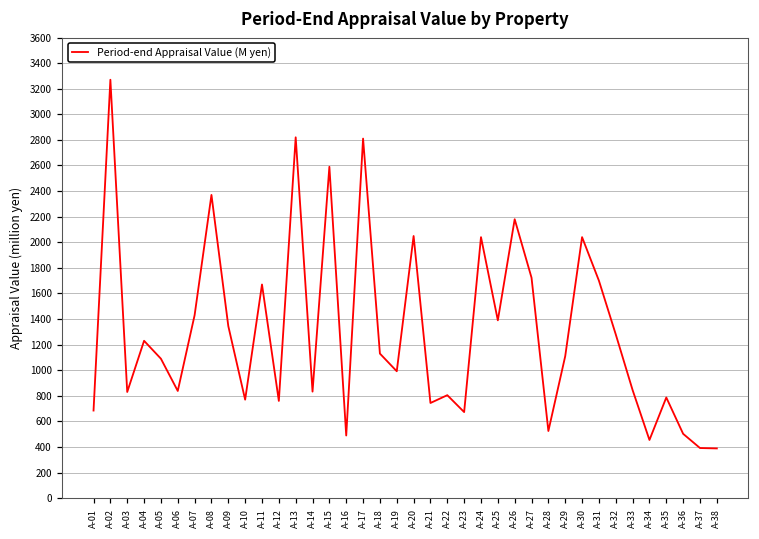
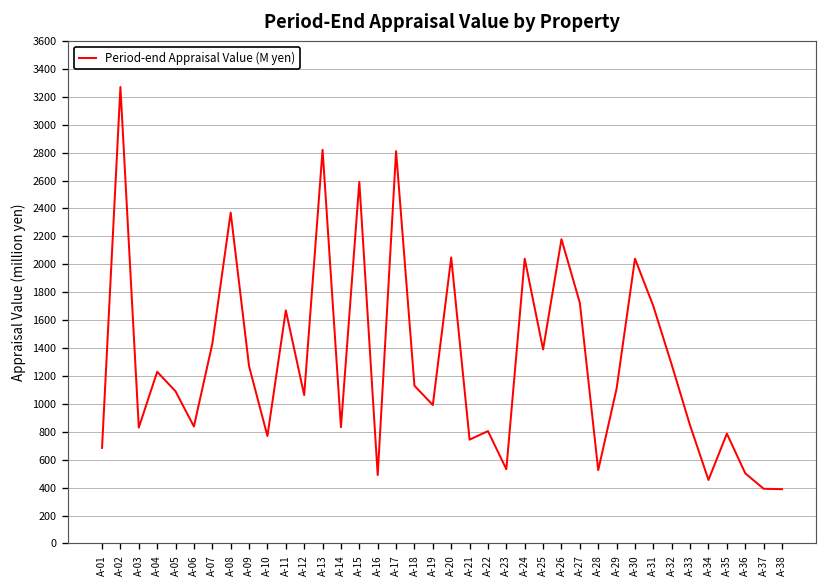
  {
    "A-01": 690,
    "A-02": 3270,
    "A-03": 830,
    "A-04": 1230,
    "A-05": 1090,
    "A-06": 840,
    "A-07": 1430,
    "A-08": 2370,
-   "A-09": 1350,
+   "A-09": 1270,
    "A-10": 770,
    "A-11": 1670,
-   "A-12": 760,
+   "A-12": 1060,
    "A-13": 2820,
    "A-14": 830,
    "A-15": 2590,
    "A-16": 490,
    "A-17": 2810,
    "A-18": 1130,
    "A-19": 990,
    "A-20": 2050,
    "A-21": 740,
    "A-22": 810,
-   "A-23": 670,
+   "A-23": 530,
    "A-24": 2040,
    "A-25": 1390,
    "A-26": 2180,
    "A-27": 1720,
    "A-28": 530,
    "A-29": 1110,
    "A-30": 2040,
    "A-31": 1700,
    "A-32": 1280,
    "A-33": 850,
    "A-34": 460,
    "A-35": 790,
    "A-36": 500,
    "A-37": 390,
    "A-38": 390
  }
